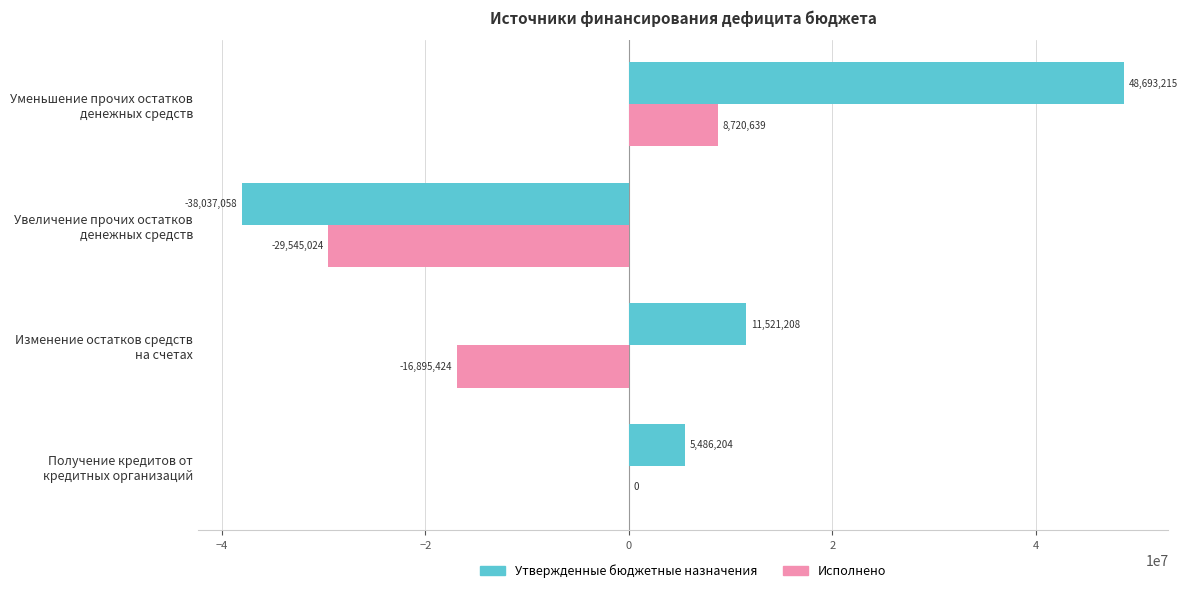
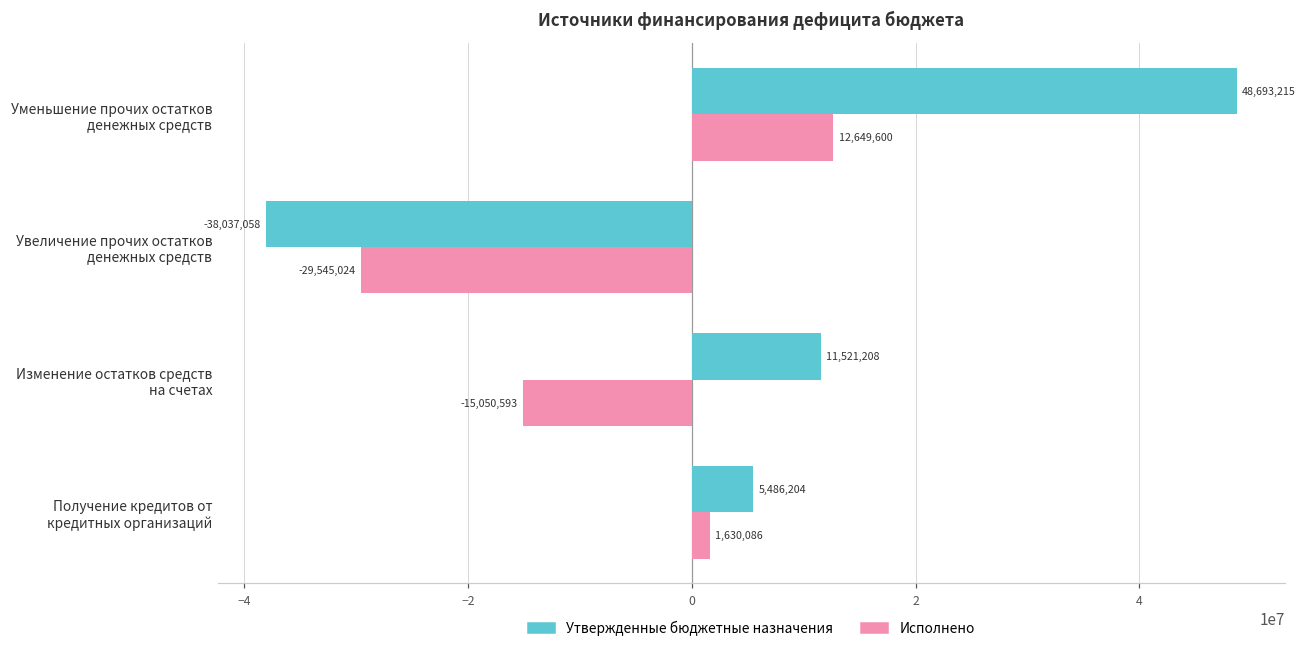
  {
    "Утвержденные бюджетные назначения": {
      "Уменьшение прочих остатков денежных средств": "48,693,215",
      "Увеличение прочих остатков денежных средств": "-38,037,058",
      "Изменение остатков средств на счетах": "11,521,208",
      "Получение кредитов от кредитных организаций": "5,486,204"
    },
    "Исполнено": {
-     "Уменьшение прочих остатков денежных средств": "8,720,639",
+     "Уменьшение прочих остатков денежных средств": "12,649,600",
      "Увеличение прочих остатков денежных средств": "-29,545,024",
-     "Изменение остатков средств на счетах": "-16,895,424",
-     "Получение кредитов от кредитных организаций": "0"
+     "Изменение остатков средств на счетах": "-15,050,593",
+     "Получение кредитов от кредитных организаций": "1,630,086"
    }
  }
